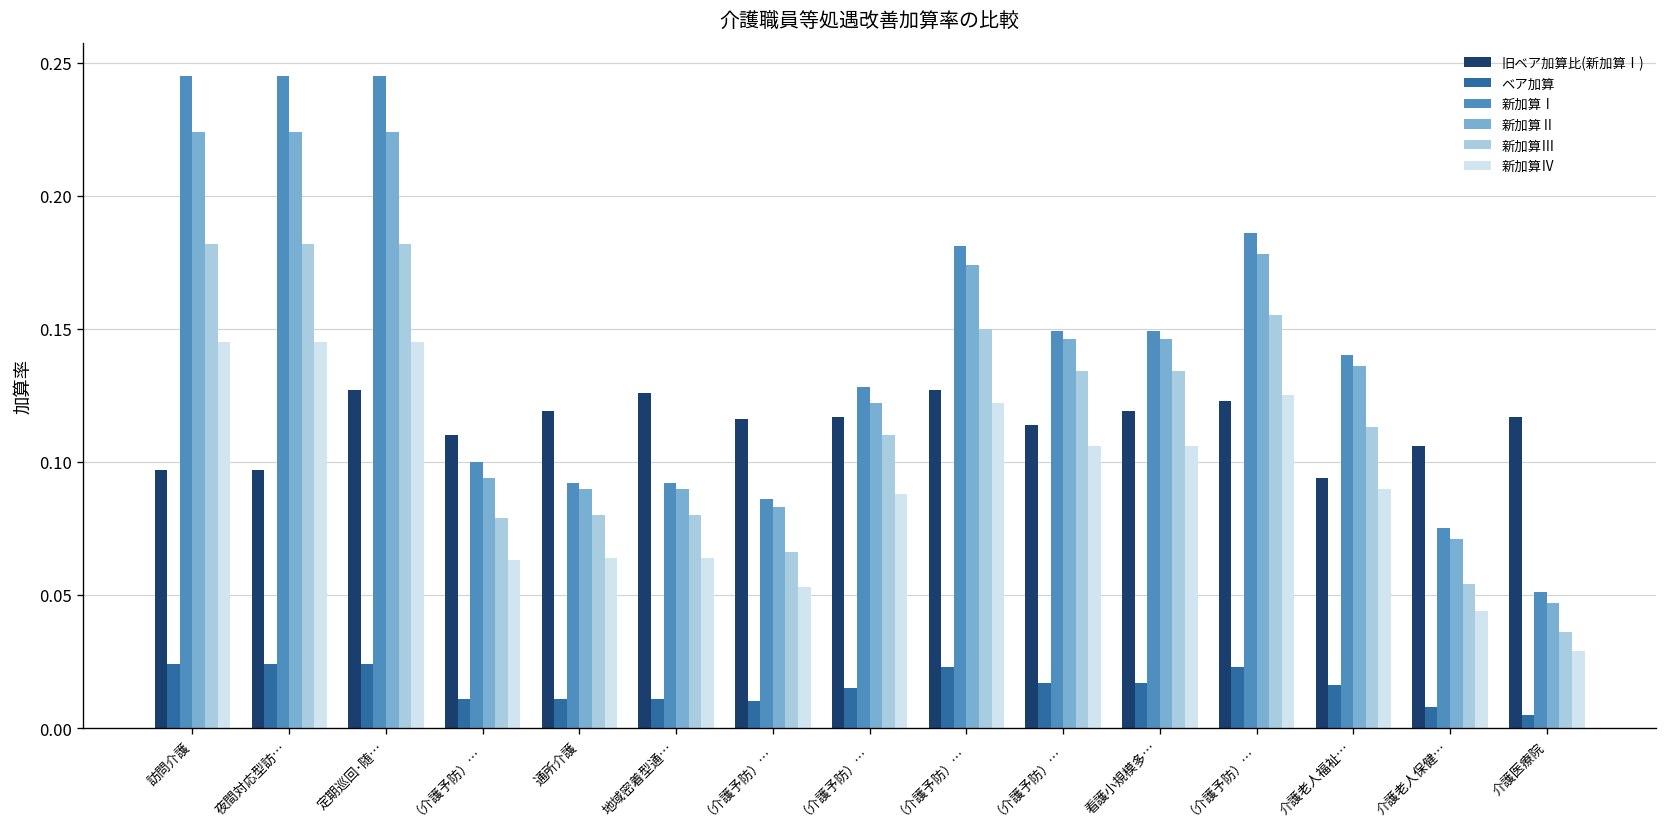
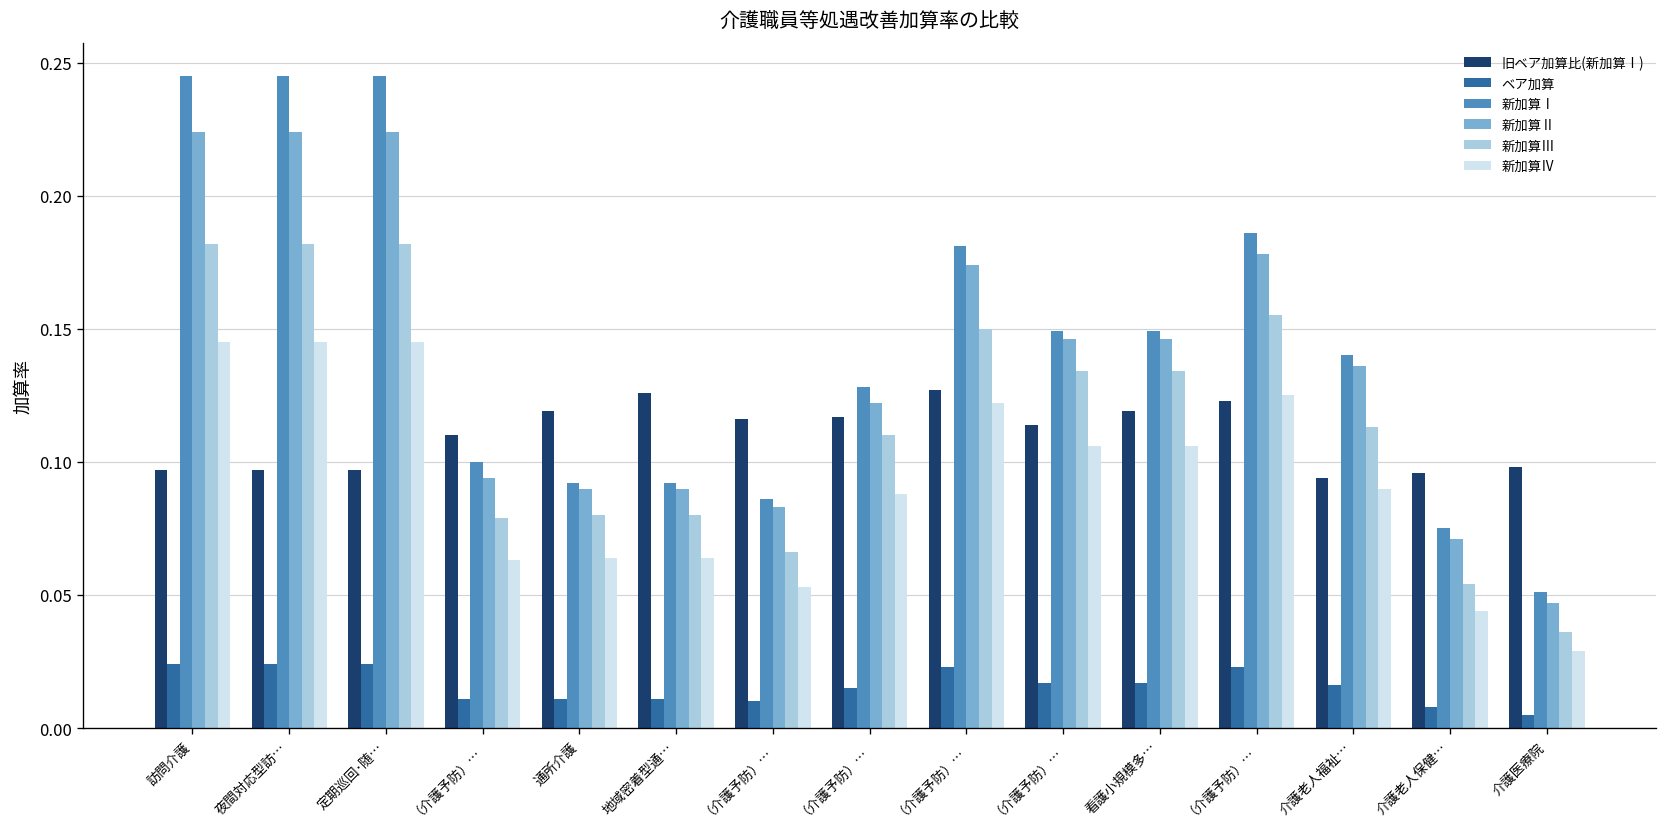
  {
    "旧ベア加算比(新加算Ⅰ)": {
      "訪問介護": 0.097,
      "夜間対応型訪…": 0.097,
-     "定期巡回･随…": 0.127,
+     "定期巡回･随…": 0.097,
      "通所介護": 0.119,
      "地域密着型通…": 0.126,
      "看護小規模多…": 0.119,
      "介護老人福祉…": 0.094,
-     "介護老人保健…": 0.106,
-     "介護医療院": 0.117
+     "介護老人保健…": 0.096,
+     "介護医療院": 0.098
    }
  }
